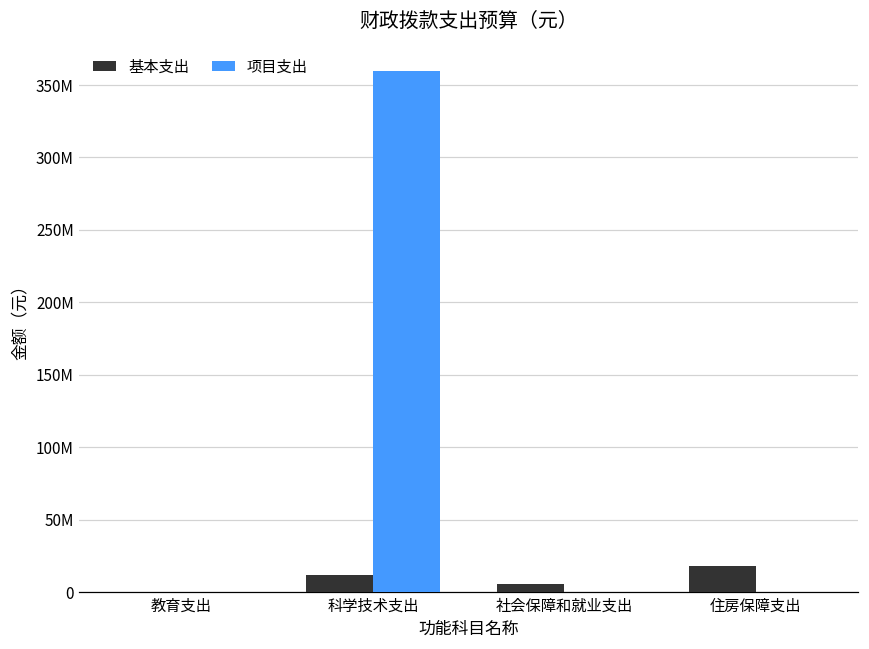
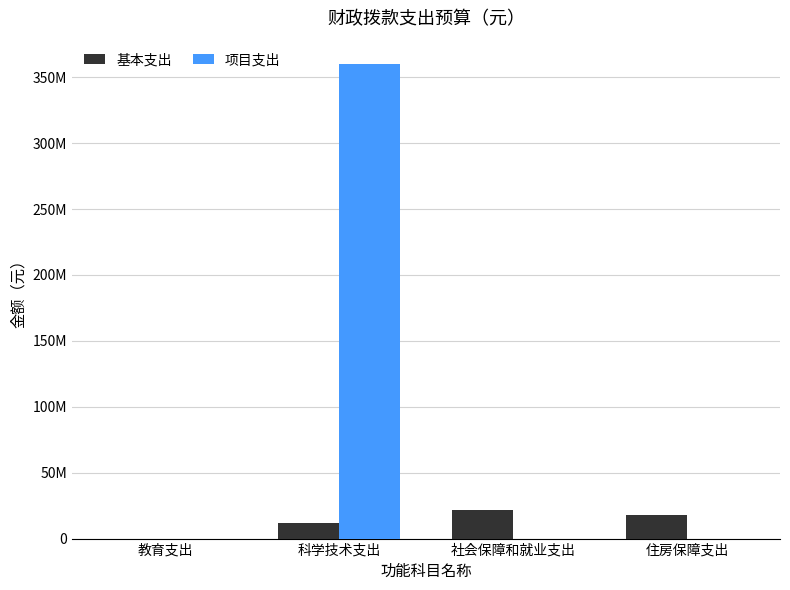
  {
    "基本支出": {
      "科学技术支出": 12000000,
-     "社会保障和就业支出": 6000000,
+     "社会保障和就业支出": 21000000,
      "住房保障支出": 18000000
    },
    "项目支出": {
      "教育支出": 0,
      "科学技术支出": 360000000,
      "住房保障支出": 0
    }
  }
